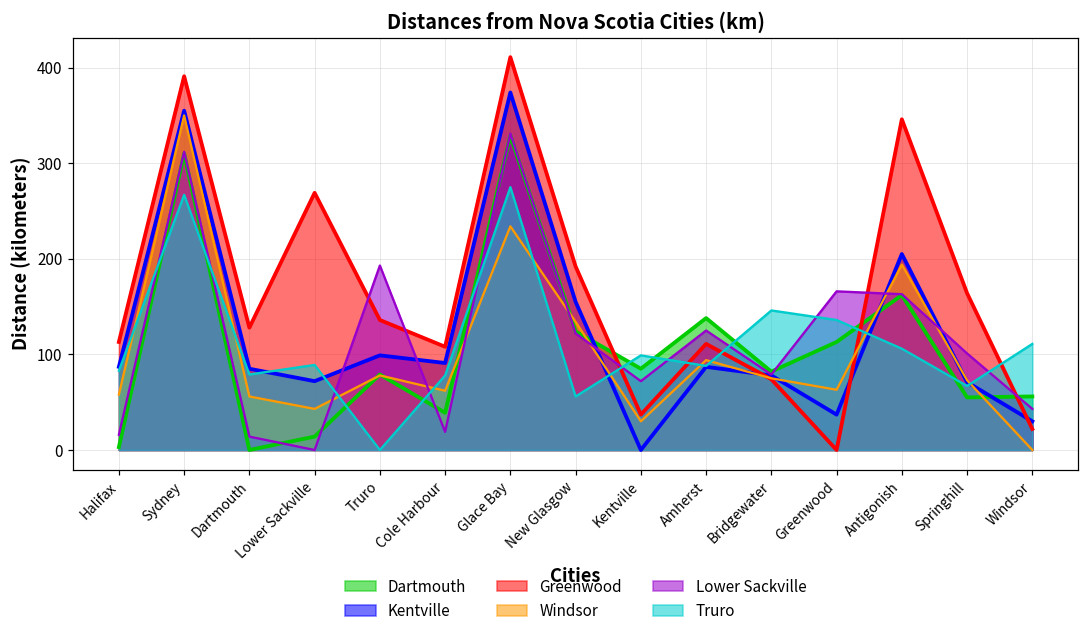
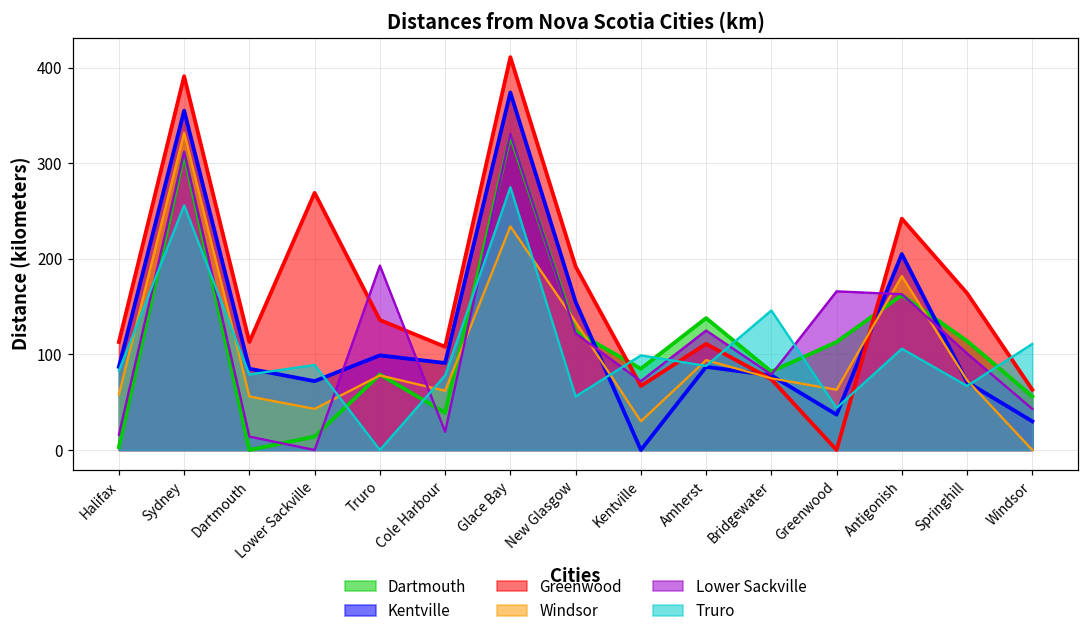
  {
    "Dartmouth": {
      "Halifax": 0,
      "Dartmouth": 0,
      "Lower Sackville": 10,
      "Cole Harbour": 40,
      "Kentville": 90,
      "Amherst": 140,
      "Bridgewater": 80,
      "Greenwood": 110,
-     "Springhill": 60,
+     "Springhill": 110,
      "Windsor": 60
    },
    "Kentville": {
      "Halifax": 90,
      "Sydney": 360,
      "Dartmouth": 90,
      "Lower Sackville": 70,
      "Truro": 100,
      "Cole Harbour": 90,
      "Glace Bay": 370,
      "New Glasgow": 160,
      "Kentville": 0,
      "Greenwood": 40,
      "Antigonish": 210,
      "Windsor": 30
    },
    "Greenwood": {
      "Halifax": 110,
      "Sydney": 390,
-     "Dartmouth": 130,
+     "Dartmouth": 110,
      "Lower Sackville": 270,
      "Truro": 140,
      "Cole Harbour": 110,
      "Glace Bay": 410,
      "New Glasgow": 190,
-     "Kentville": 40,
+     "Kentville": 70,
      "Amherst": 110,
      "Greenwood": 0,
-     "Antigonish": 350,
+     "Antigonish": 240,
      "Springhill": 160,
-     "Windsor": 20
+     "Windsor": 60
    },
    "Windsor": {
      "Halifax": 60,
-     "Sydney": 350,
+     "Sydney": 330,
      "Dartmouth": 60,
      "Lower Sackville": 40,
      "Cole Harbour": 60,
      "Glace Bay": 230,
      "New Glasgow": 130,
      "Kentville": 30,
      "Amherst": 90,
      "Greenwood": 60,
-     "Antigonish": 190,
+     "Antigonish": 180,
      "Windsor": 0
    },
    "Lower Sackville": {
      "Halifax": 20,
      "Dartmouth": 10,
      "Lower Sackville": 0,
      "Truro": 190,
      "Cole Harbour": 20,
      "Kentville": 70,
      "Amherst": 130,
      "Greenwood": 170,
      "Springhill": 100,
      "Windsor": 40
    },
    "Truro": {
      "Halifax": 80,
-     "Sydney": 270,
+     "Sydney": 260,
      "Dartmouth": 80,
      "Lower Sackville": 90,
      "Truro": 0,
      "Cole Harbour": 80,
      "Glace Bay": 280,
      "New Glasgow": 60,
      "Kentville": 100,
      "Bridgewater": 150,
-     "Greenwood": 140,
+     "Greenwood": 40,
      "Antigonish": 110,
      "Springhill": 70,
      "Windsor": 110
    }
  }
